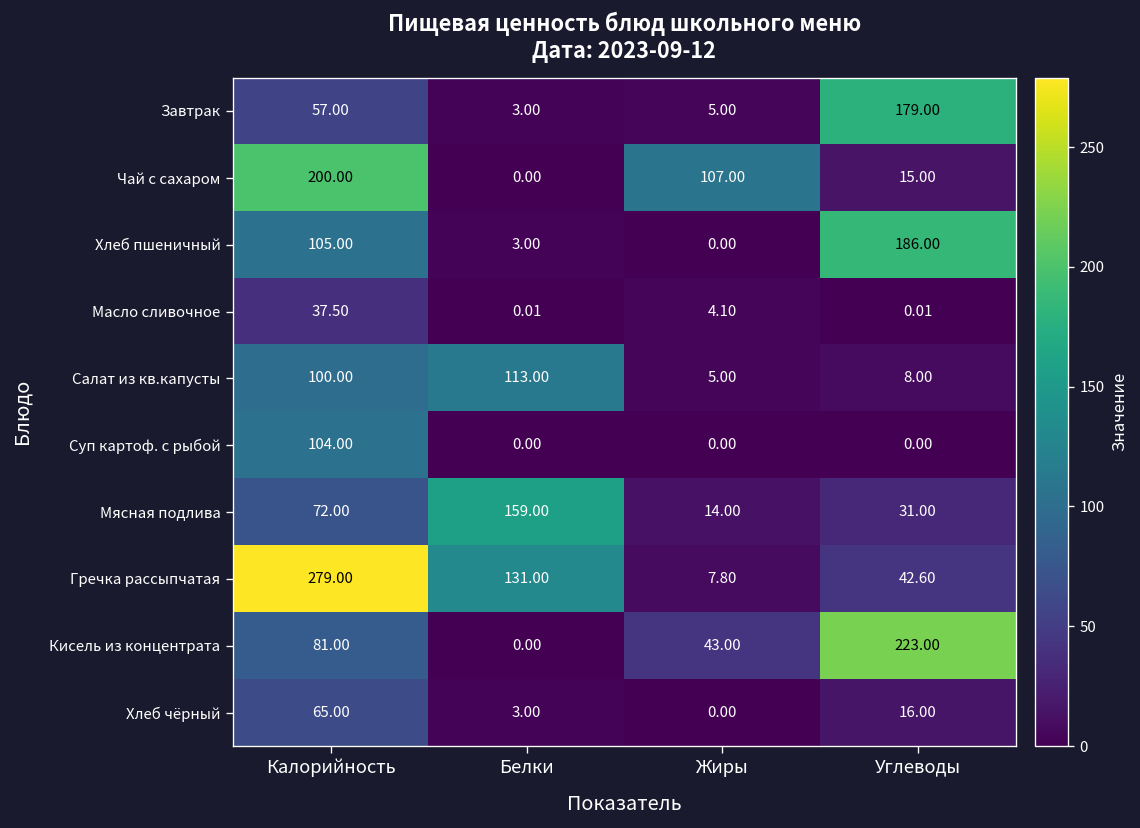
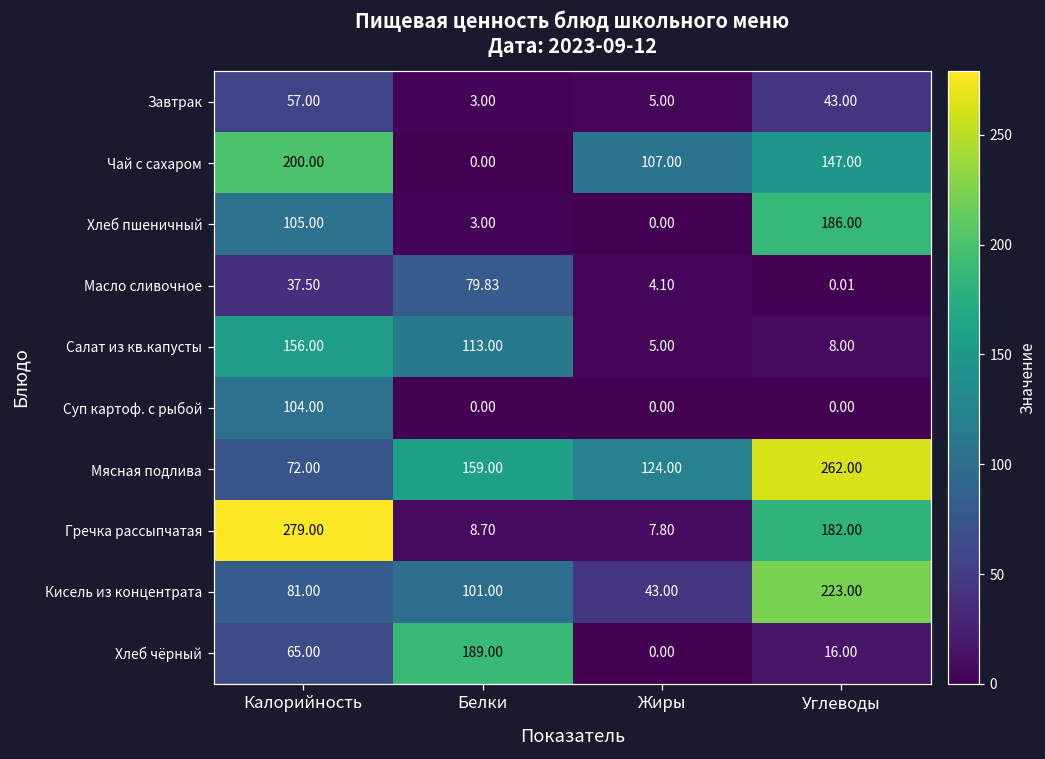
  {
    "Завтрак": {
      "Калорийность": 57.00,
      "Белки": 3.00,
      "Жиры": 5.00,
-     "Углеводы": 179.00
+     "Углеводы": 43.00
    },
    "Чай с сахаром": {
      "Калорийность": 200.00,
      "Белки": 0.00,
      "Жиры": 107.00,
-     "Углеводы": 15.00
+     "Углеводы": 147.00
    },
    "Хлеб пшеничный": {
      "Калорийность": 105.00,
      "Белки": 3.00,
      "Жиры": 0.00,
      "Углеводы": 186.00
    },
    "Масло сливочное": {
      "Калорийность": 37.50,
-     "Белки": 0.01,
+     "Белки": 79.83,
      "Жиры": 4.10,
      "Углеводы": 0.01
    },
    "Салат из кв.капусты": {
-     "Калорийность": 100.00,
+     "Калорийность": 156.00,
      "Белки": 113.00,
      "Жиры": 5.00,
      "Углеводы": 8.00
    },
    "Суп картоф. с рыбой": {
      "Калорийность": 104.00,
      "Белки": 0.00,
      "Жиры": 0.00,
      "Углеводы": 0.00
    },
    "Мясная подлива": {
      "Калорийность": 72.00,
      "Белки": 159.00,
-     "Жиры": 14.00,
-     "Углеводы": 31.00
+     "Жиры": 124.00,
+     "Углеводы": 262.00
    },
    "Гречка рассыпчатая": {
      "Калорийность": 279.00,
-     "Белки": 131.00,
+     "Белки": 8.70,
      "Жиры": 7.80,
-     "Углеводы": 42.60
+     "Углеводы": 182.00
    },
    "Кисель из концентрата": {
      "Калорийность": 81.00,
-     "Белки": 0.00,
+     "Белки": 101.00,
      "Жиры": 43.00,
      "Углеводы": 223.00
    },
    "Хлеб чёрный": {
      "Калорийность": 65.00,
-     "Белки": 3.00,
+     "Белки": 189.00,
      "Жиры": 0.00,
      "Углеводы": 16.00
    }
  }
